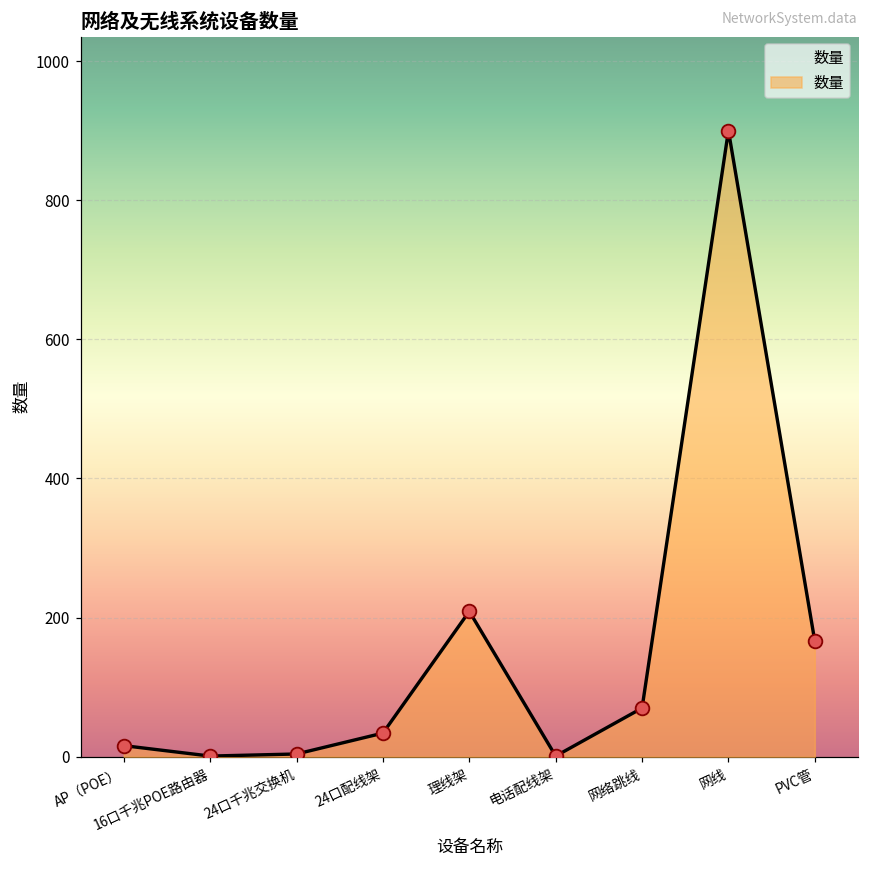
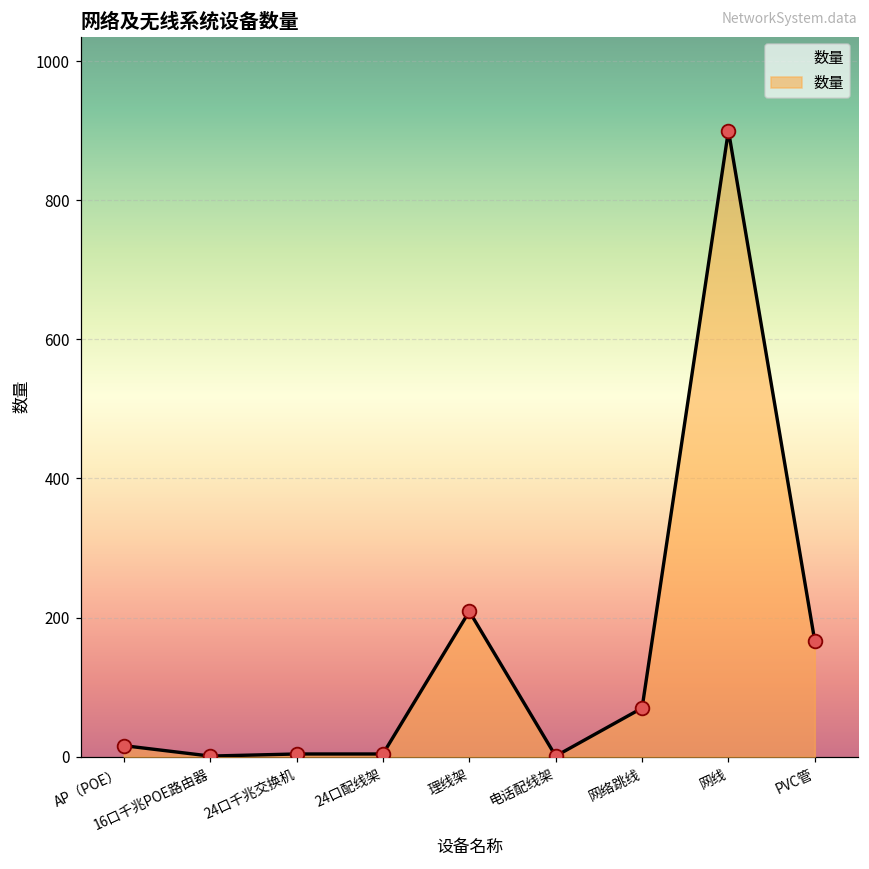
  {
    "AP（POE）": 20,
    "16口千兆POE路由器": 0,
    "24口千兆交换机": 0,
-   "24口配线架": 30,
+   "24口配线架": 0,
    "理线架": 210,
    "电话配线架": 0,
    "网络跳线": 70,
    "网线": 900,
    "PVC管": 170
  }
